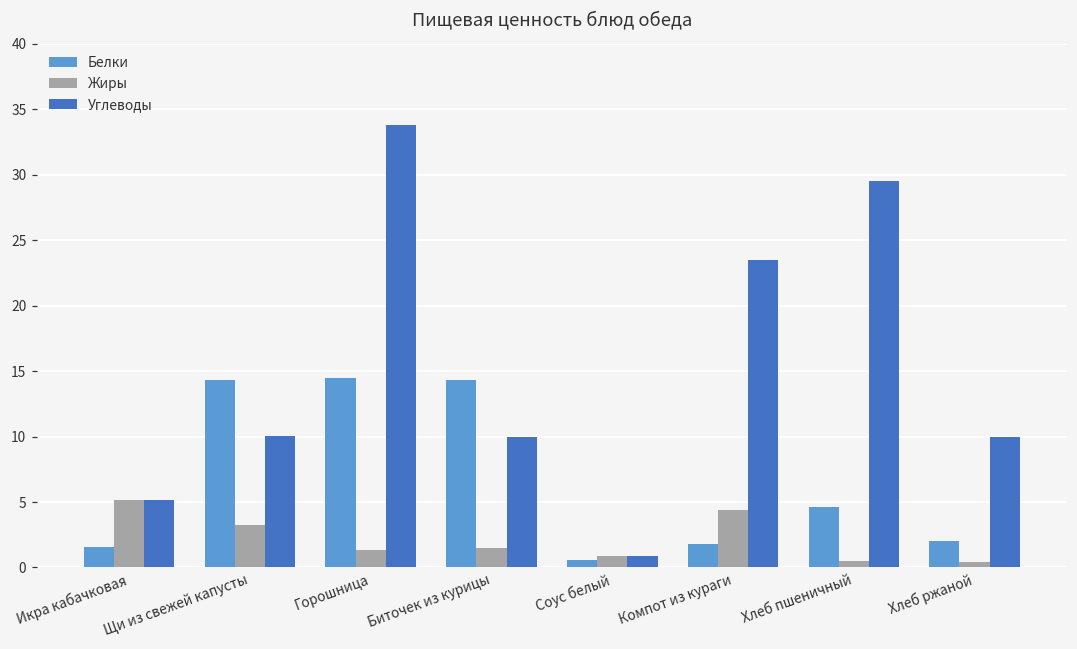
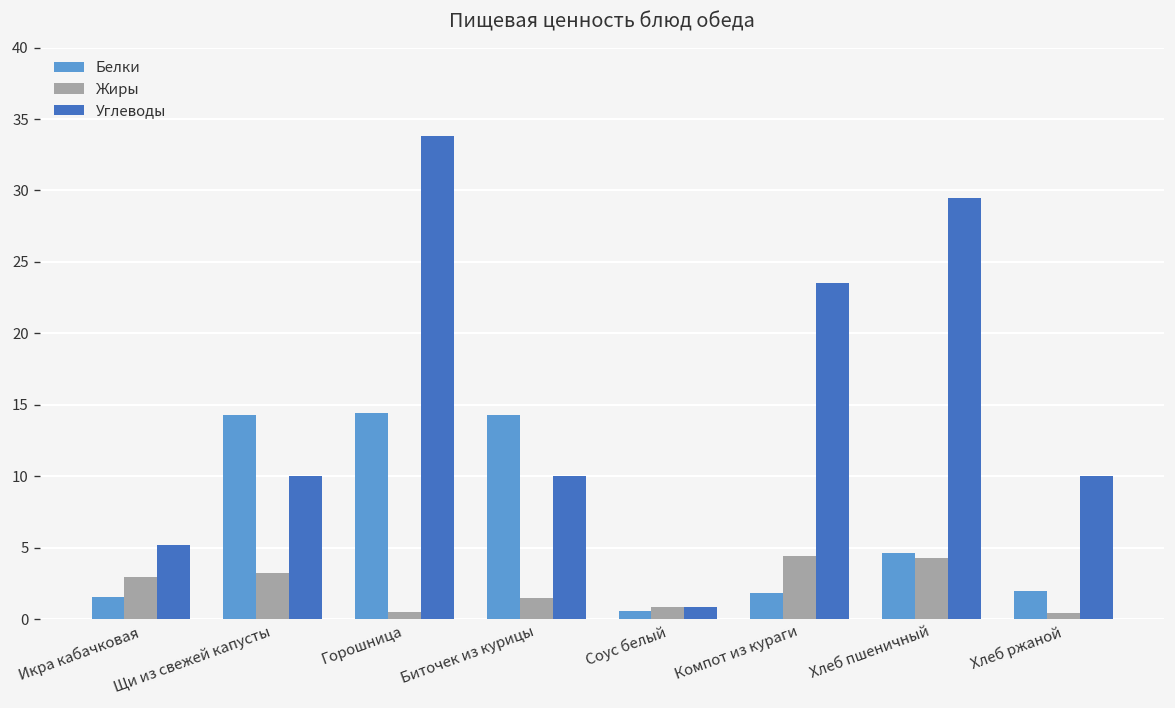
  {
    "Жиры": {
-     "Икра кабачковая": 5.2,
+     "Икра кабачковая": 3.0,
      "Щи из свежей капусты": 3.2,
-     "Горошница": 1.3,
+     "Горошница": 0.5,
      "Биточек из курицы": 1.5,
      "Соус белый": 0.8,
      "Компот из кураги": 4.4,
-     "Хлеб пшеничный": 0.5,
+     "Хлеб пшеничный": 4.3,
      "Хлеб ржаной": 0.4
    }
  }
